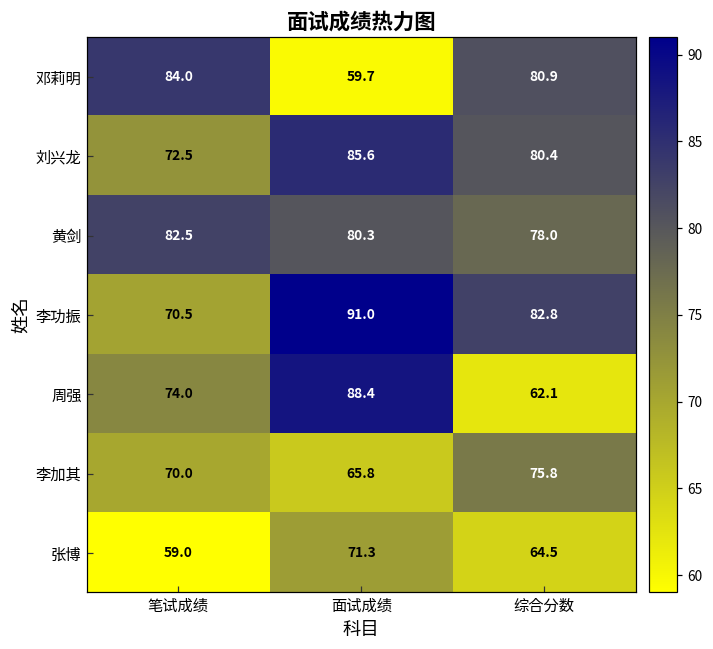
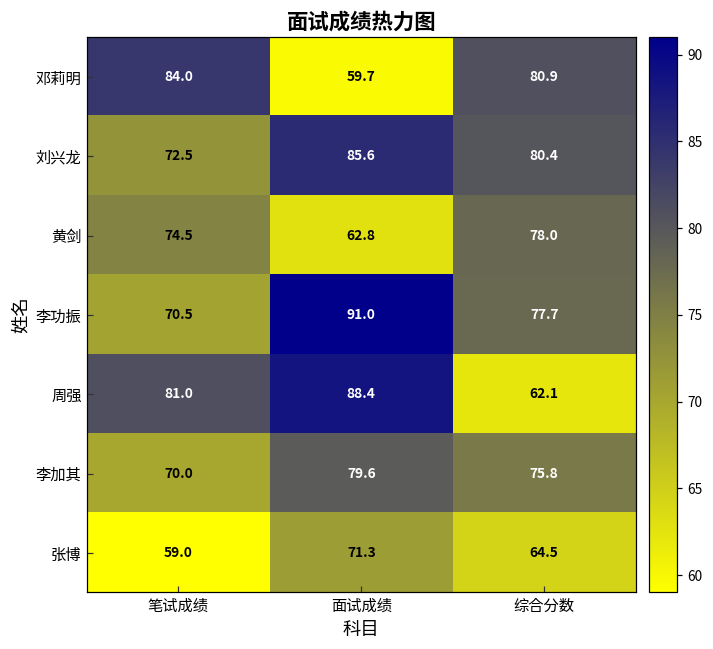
  {
    "邓莉明": {
      "笔试成绩": 84.0,
      "面试成绩": 59.7,
      "综合分数": 80.9
    },
    "刘兴龙": {
      "笔试成绩": 72.5,
      "面试成绩": 85.6,
      "综合分数": 80.4
    },
    "黄剑": {
-     "笔试成绩": 82.5,
-     "面试成绩": 80.3,
+     "笔试成绩": 74.5,
+     "面试成绩": 62.8,
      "综合分数": 78.0
    },
    "李功振": {
      "笔试成绩": 70.5,
      "面试成绩": 91.0,
-     "综合分数": 82.8
+     "综合分数": 77.7
    },
    "周强": {
-     "笔试成绩": 74.0,
+     "笔试成绩": 81.0,
      "面试成绩": 88.4,
      "综合分数": 62.1
    },
    "李加其": {
      "笔试成绩": 70.0,
-     "面试成绩": 65.8,
+     "面试成绩": 79.6,
      "综合分数": 75.8
    },
    "张博": {
      "笔试成绩": 59.0,
      "面试成绩": 71.3,
      "综合分数": 64.5
    }
  }
